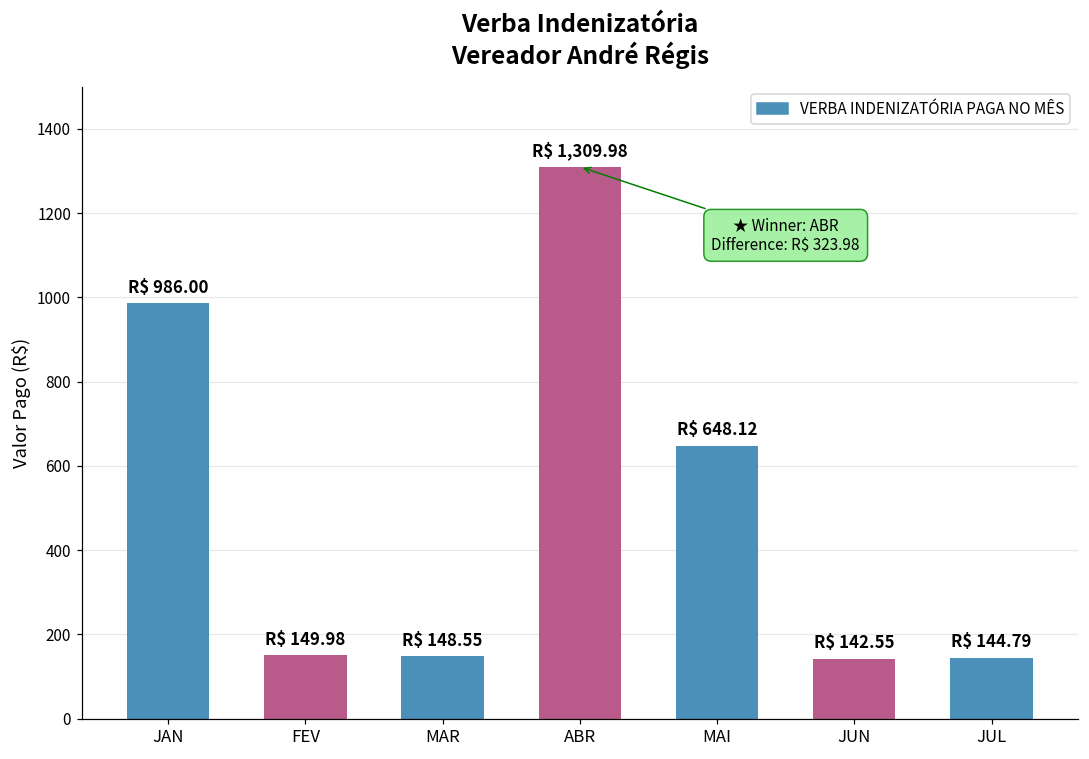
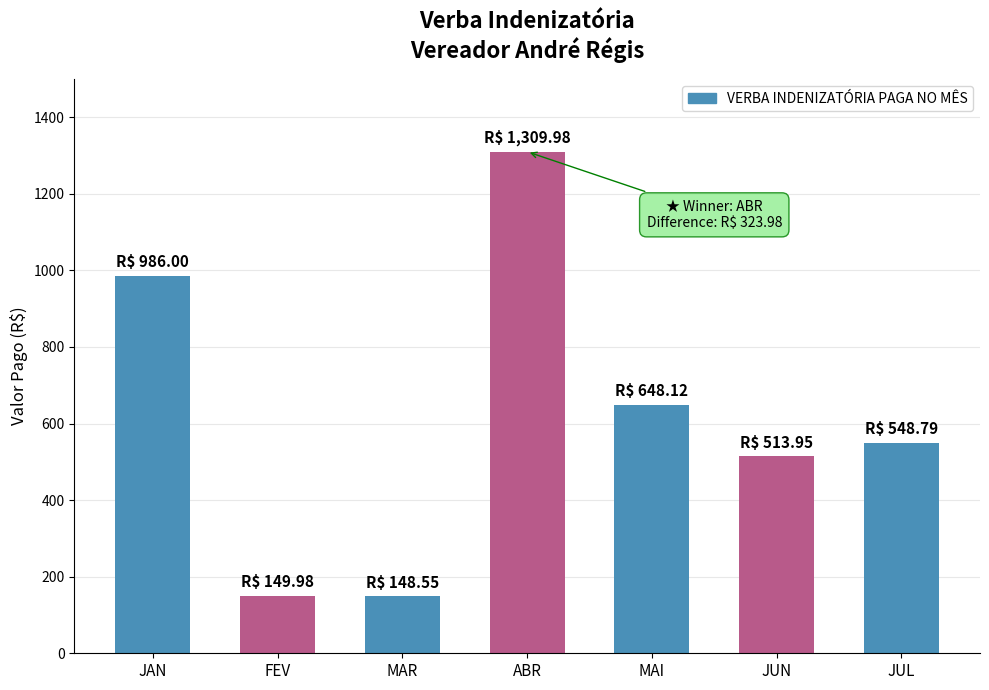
  {
    "JAN": "986.00",
    "FEV": "149.98",
    "MAR": "148.55",
    "ABR": "1,309.98",
    "MAI": "648.12",
-   "JUN": "142.55",
-   "JUL": "144.79"
+   "JUN": "513.95",
+   "JUL": "548.79"
  }
